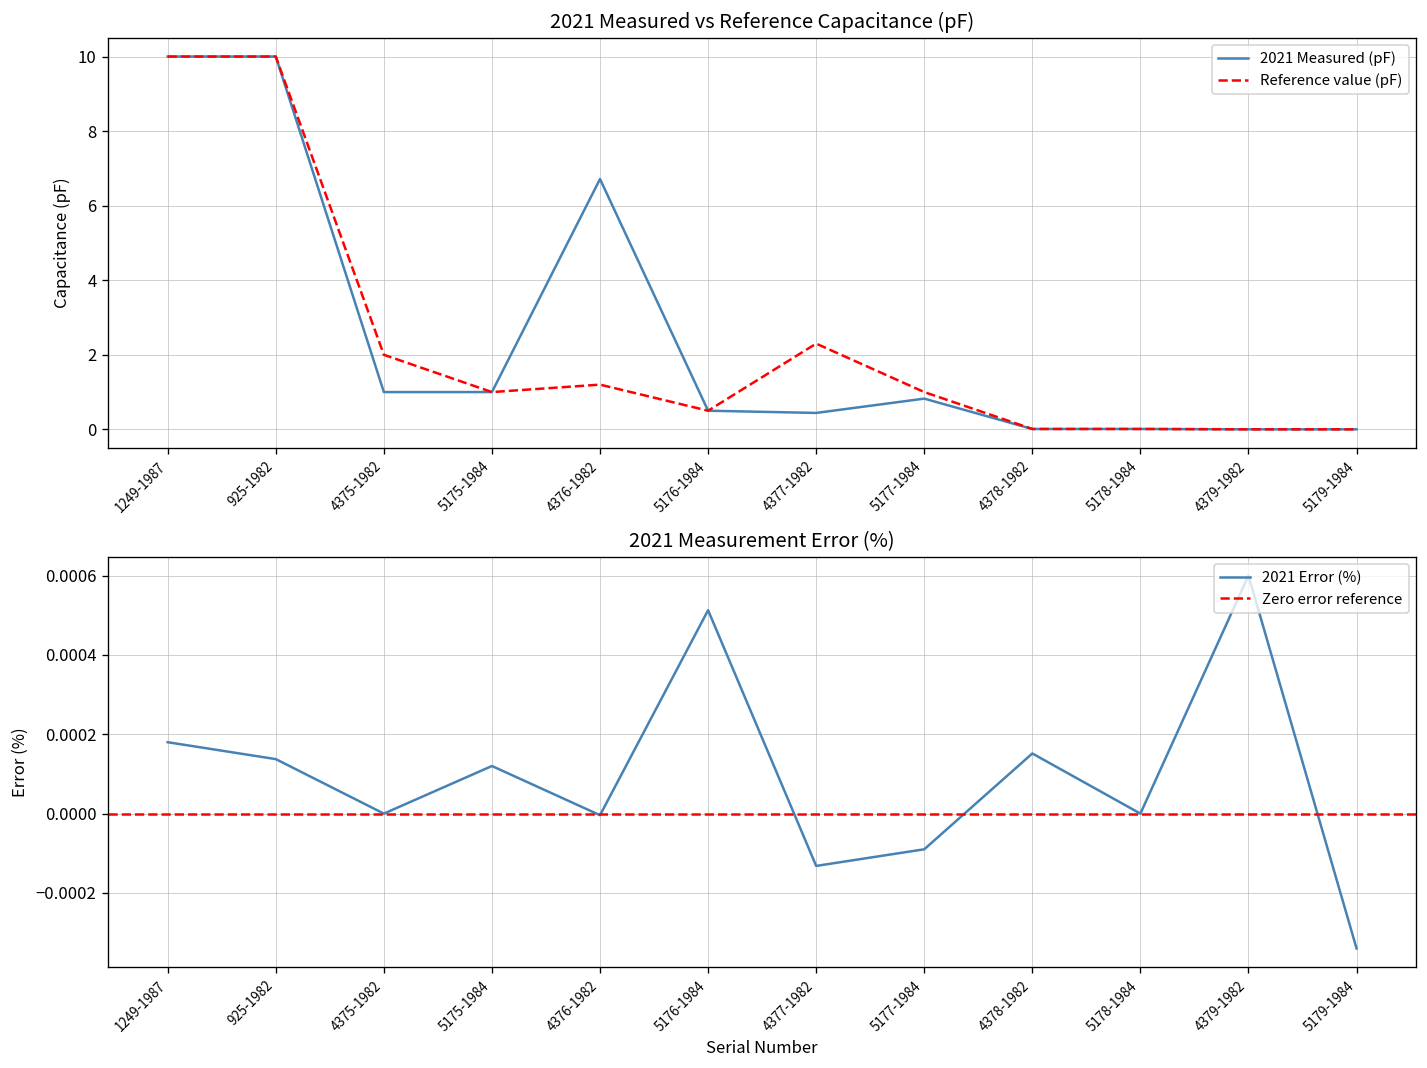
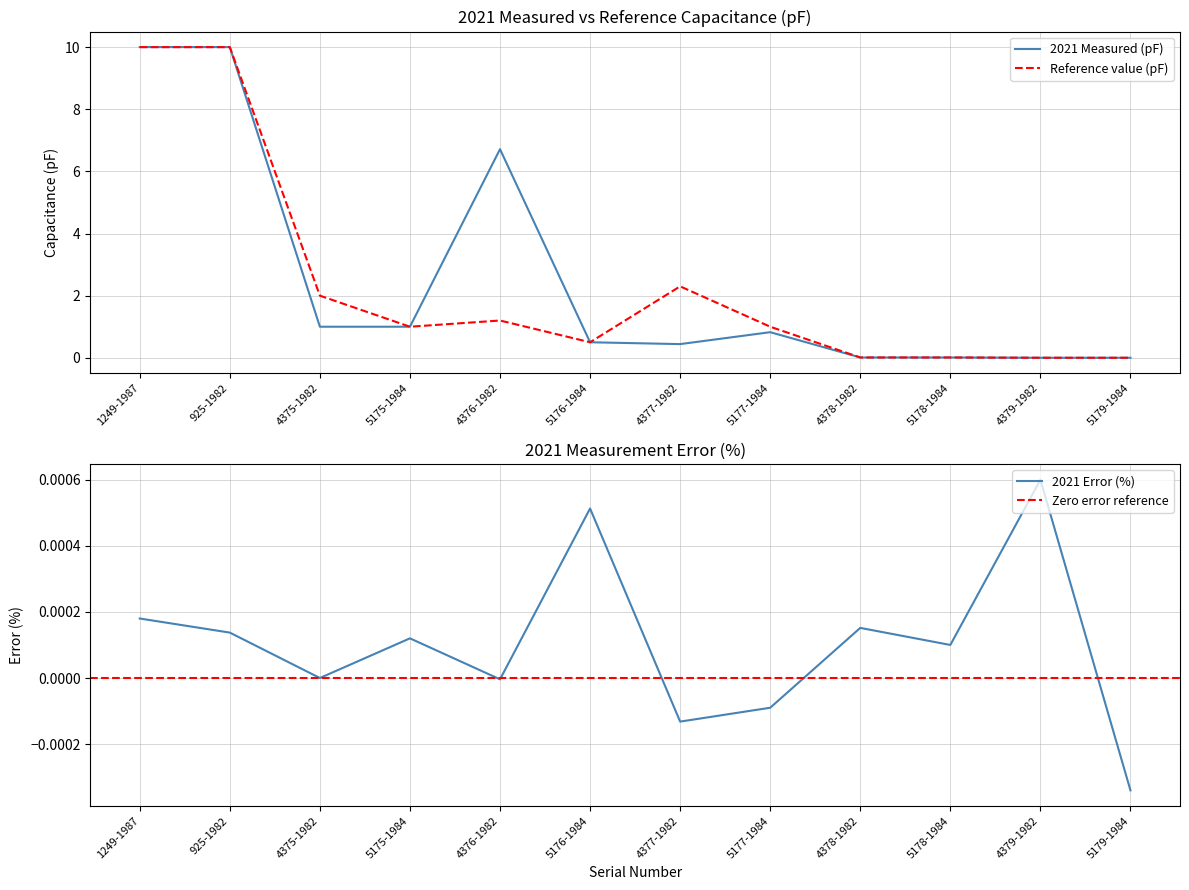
  {
    "2021 Measured vs Reference Capacitance (pF)": {
      "2021 Measured (pF)": {
        "4375-1982": 1.0,
        "4376-1982": 6.7,
        "4377-1982": 0.4,
        "5177-1984": 0.8
      },
      "Reference value (pF)": {
        "4375-1982": 2.0,
        "4376-1982": 1.2,
        "4377-1982": 2.3,
        "5177-1984": 1.0
      }
    },
    "2021 Measurement Error (%)": {
      "1249-1987": 0.00018,
      "925-1982": 0.00014,
      "4375-1982": 0.0000,
      "5175-1984": 0.00012,
      "4376-1982": 0.0000,
      "5176-1984": 0.00051,
      "4377-1982": -0.00013,
      "5177-1984": -0.00009,
      "4378-1982": 0.00015,
-     "5178-1984": 0.0000,
+     "5178-1984": 0.0001,
      "5179-1984": -0.00034
    }
  }
